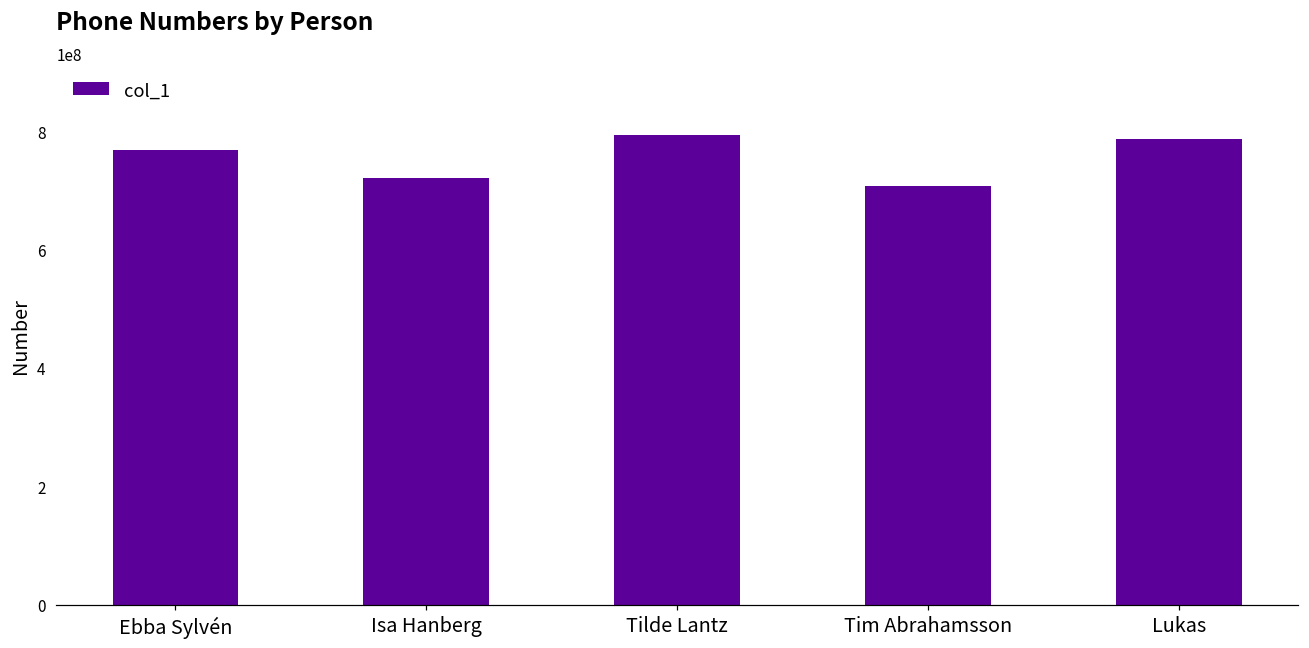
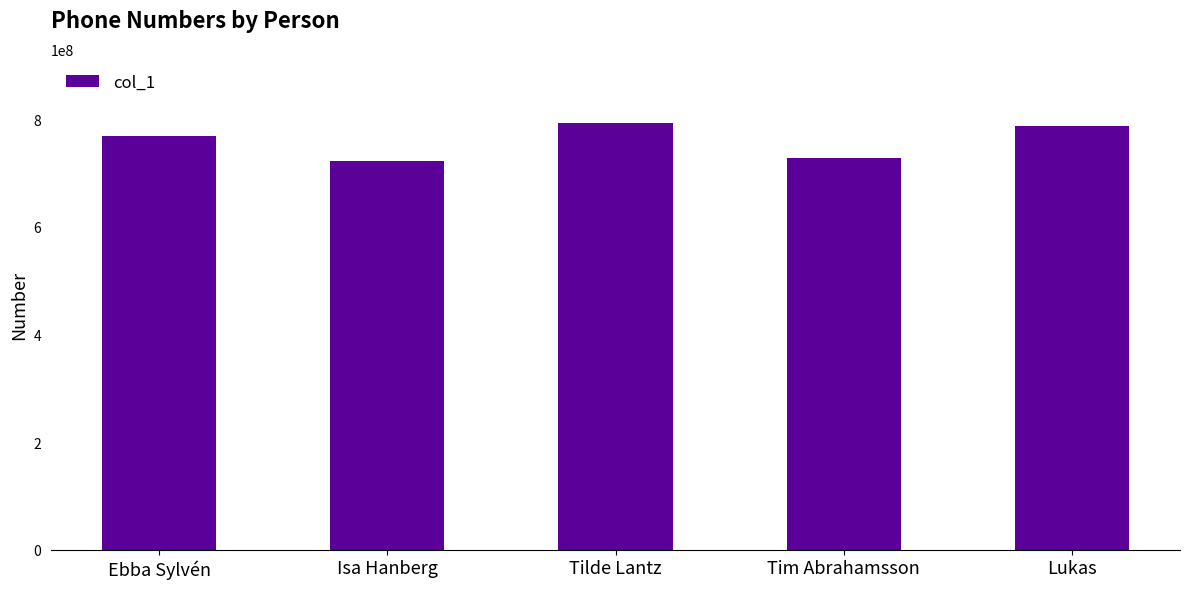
  {
    "Ebba Sylvén": 770000000,
    "Isa Hanberg": 720000000,
    "Tilde Lantz": 790000000,
-   "Tim Abrahamsson": 710000000,
+   "Tim Abrahamsson": 730000000,
    "Lukas": 790000000
  }
